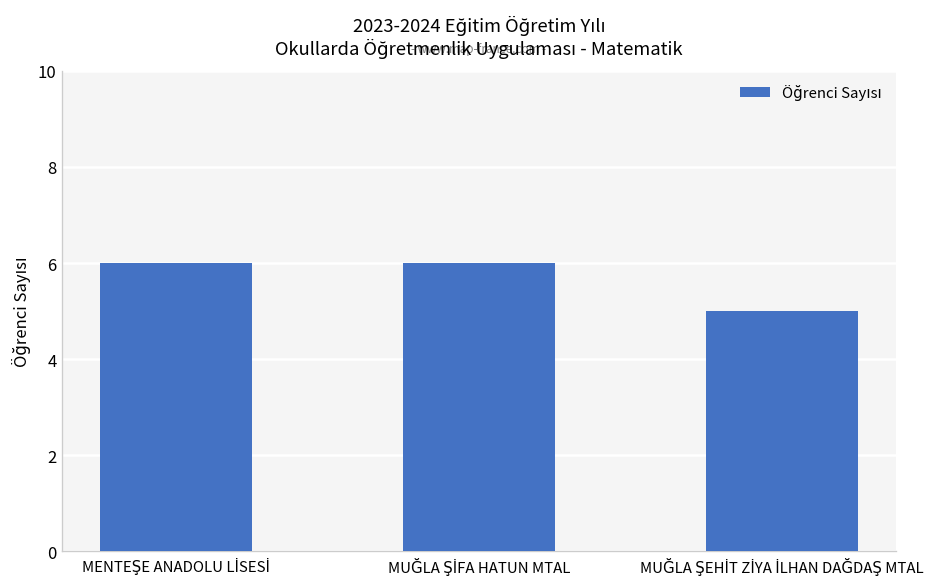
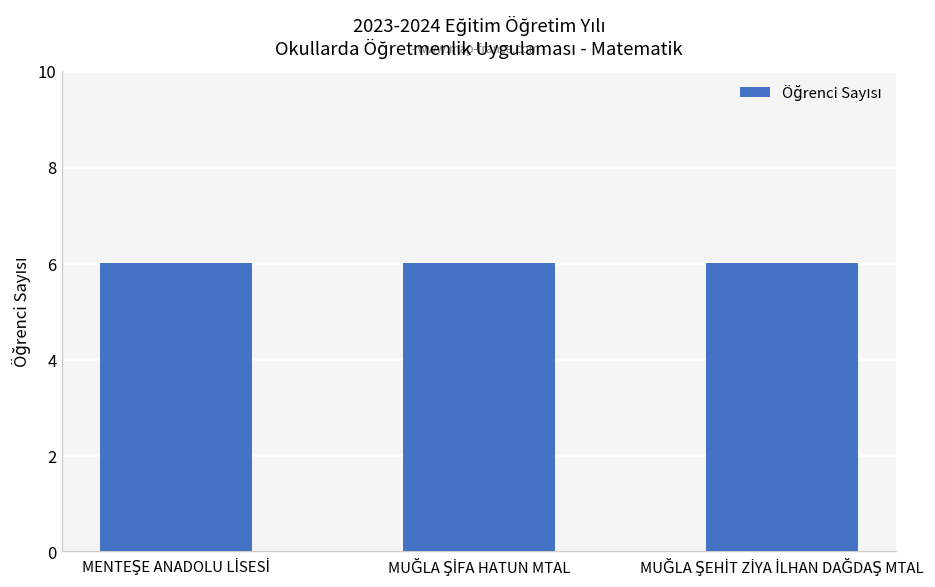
  {
    "MENTEŞE ANADOLU LİSESİ": 6,
    "MUĞLA ŞİFA HATUN MTAL": 6,
-   "MUĞLA ŞEHİT ZİYA İLHAN DAĞDAŞ MTAL": 5
+   "MUĞLA ŞEHİT ZİYA İLHAN DAĞDAŞ MTAL": 6
  }
